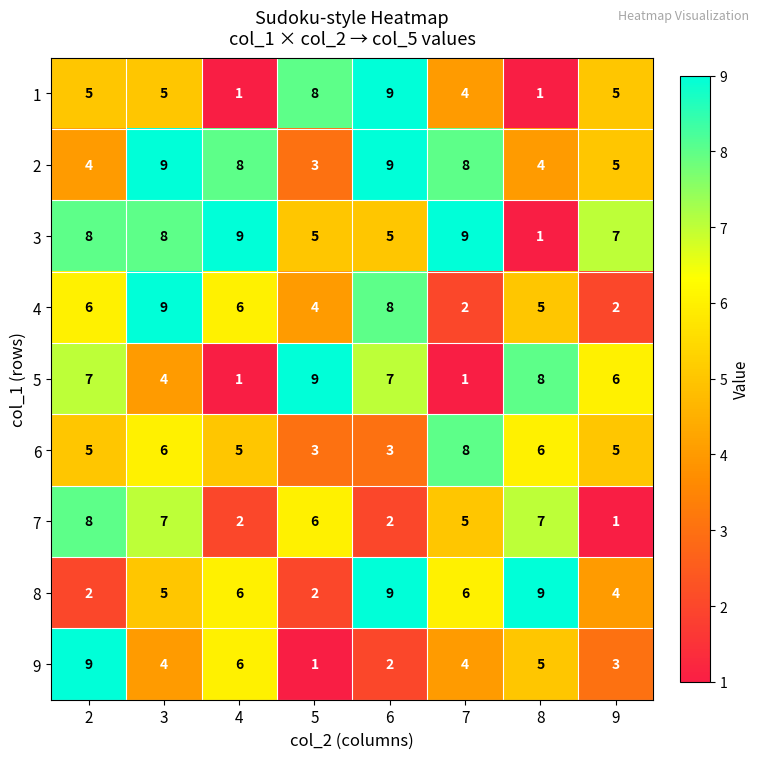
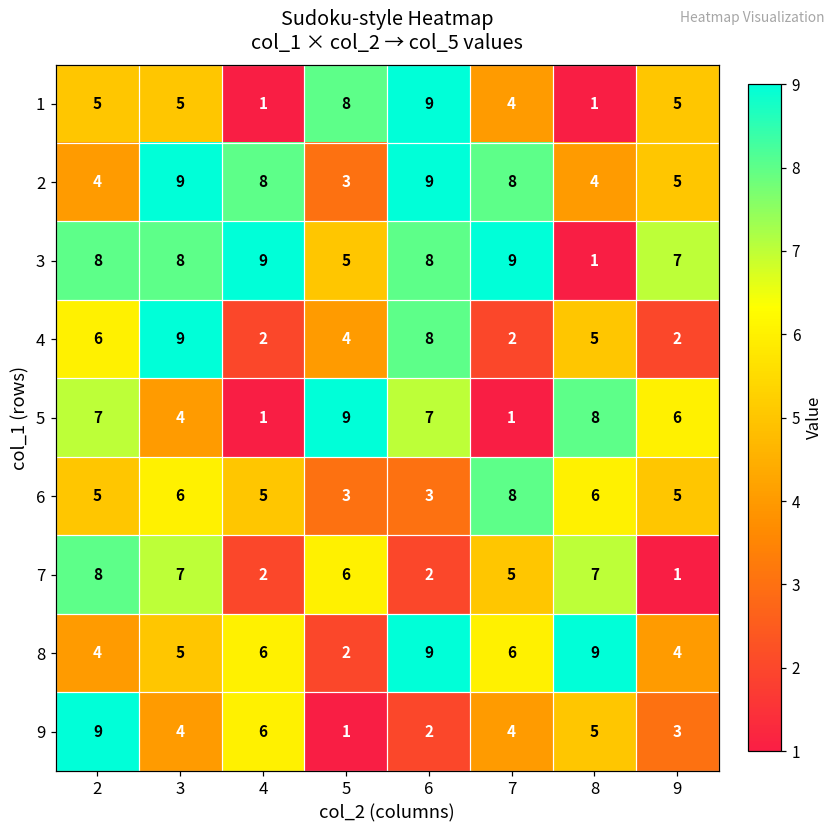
  {
    "1": {
      "2": 5,
      "3": 5,
      "4": 1,
      "5": 8,
      "6": 9,
      "7": 4,
      "8": 1,
      "9": 5
    },
    "2": {
      "2": 4,
      "3": 9,
      "4": 8,
      "5": 3,
      "6": 9,
      "7": 8,
      "8": 4,
      "9": 5
    },
    "3": {
      "2": 8,
      "3": 8,
      "4": 9,
      "5": 5,
-     "6": 5,
+     "6": 8,
      "7": 9,
      "8": 1,
      "9": 7
    },
    "4": {
      "2": 6,
      "3": 9,
-     "4": 6,
+     "4": 2,
      "5": 4,
      "6": 8,
      "7": 2,
      "8": 5,
      "9": 2
    },
    "5": {
      "2": 7,
      "3": 4,
      "4": 1,
      "5": 9,
      "6": 7,
      "7": 1,
      "8": 8,
      "9": 6
    },
    "6": {
      "2": 5,
      "3": 6,
      "4": 5,
      "5": 3,
      "6": 3,
      "7": 8,
      "8": 6,
      "9": 5
    },
    "7": {
      "2": 8,
      "3": 7,
      "4": 2,
      "5": 6,
      "6": 2,
      "7": 5,
      "8": 7,
      "9": 1
    },
    "8": {
-     "2": 2,
+     "2": 4,
      "3": 5,
      "4": 6,
      "5": 2,
      "6": 9,
      "7": 6,
      "8": 9,
      "9": 4
    },
    "9": {
      "2": 9,
      "3": 4,
      "4": 6,
      "5": 1,
      "6": 2,
      "7": 4,
      "8": 5,
      "9": 3
    }
  }
